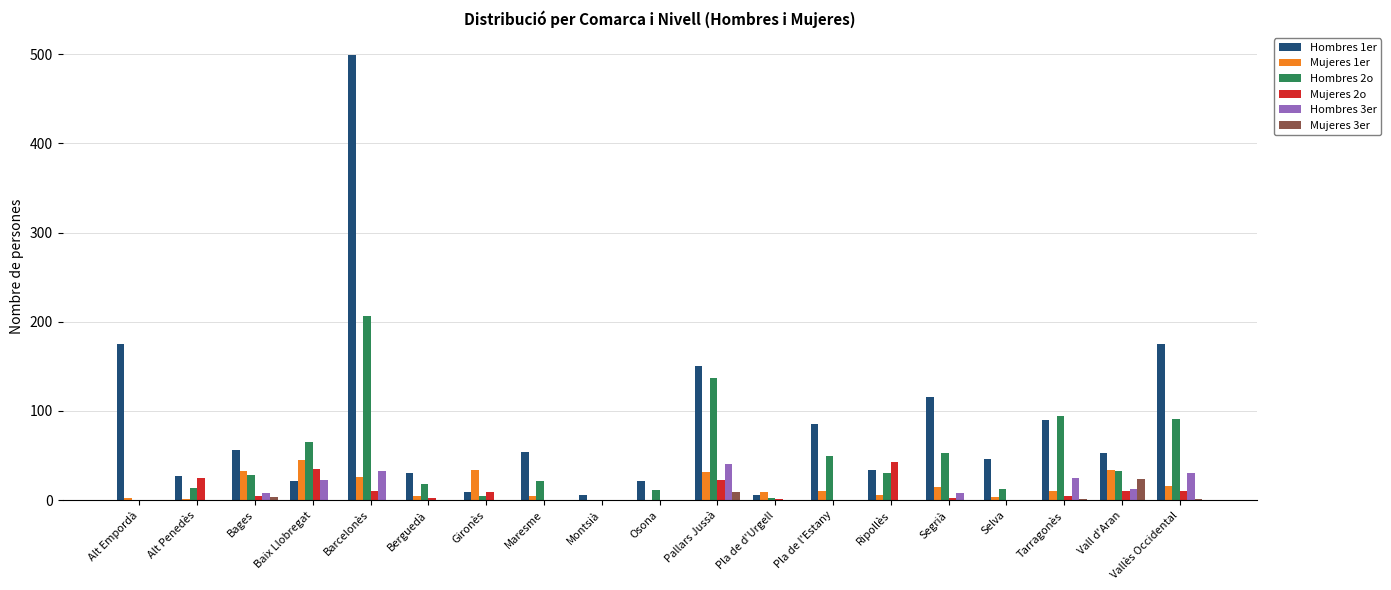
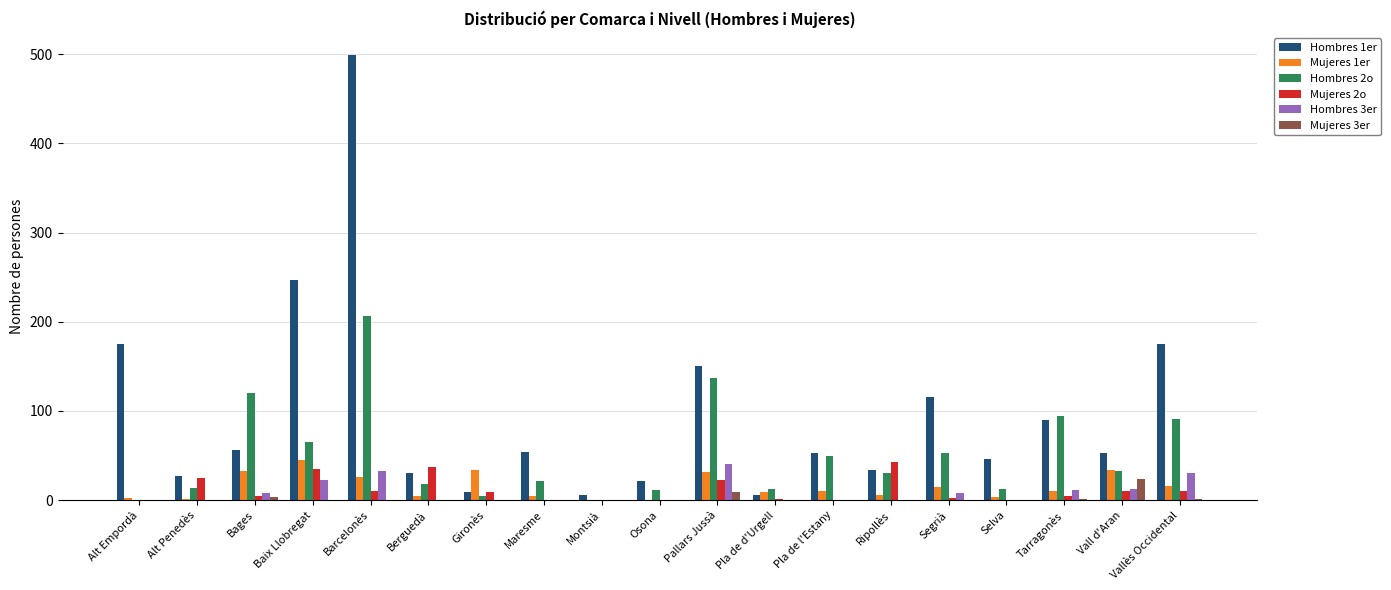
  {
    "Hombres 1er": {
      "Alt Empordà": 180,
      "Alt Penedès": 30,
      "Bages": 60,
-     "Baix Llobregat": 20,
+     "Baix Llobregat": 250,
      "Barcelonès": 500,
      "Berguedà": 30,
      "Gironès": 10,
      "Maresme": 50,
      "Montsià": 10,
      "Osona": 20,
      "Pallars Jussà": 150,
      "Pla de d'Urgell": 10,
-     "Pla de l'Estany": 90,
+     "Pla de l'Estany": 50,
      "Ripollès": 30,
      "Segrià": 120,
      "Selva": 50,
      "Tarragonès": 90,
      "Vall d'Aran": 50,
      "Vallès Occidental": 180
    },
    "Mujeres 1er": {
      "Alt Empordà": 0,
      "Bages": 30,
      "Baix Llobregat": 50,
      "Barcelonès": 30,
      "Berguedà": 10,
      "Gironès": 30,
      "Maresme": 10,
      "Montsià": 0,
      "Osona": 0,
      "Pallars Jussà": 30,
      "Pla de d'Urgell": 10,
      "Pla de l'Estany": 10,
      "Ripollès": 10,
      "Segrià": 20,
      "Selva": 0,
      "Tarragonès": 10,
      "Vall d'Aran": 30,
      "Vallès Occidental": 20
    },
    "Hombres 2o": {
      "Alt Empordà": 0,
      "Alt Penedès": 10,
-     "Bages": 30,
+     "Bages": 120,
      "Baix Llobregat": 70,
      "Barcelonès": 210,
      "Berguedà": 20,
      "Gironès": 10,
      "Maresme": 20,
      "Montsià": 0,
      "Osona": 10,
      "Pallars Jussà": 140,
-     "Pla de d'Urgell": 0,
+     "Pla de d'Urgell": 10,
      "Pla de l'Estany": 50,
      "Ripollès": 30,
      "Segrià": 50,
      "Selva": 10,
      "Tarragonès": 90,
      "Vall d'Aran": 30,
      "Vallès Occidental": 90
    },
    "Mujeres 2o": {
      "Alt Empordà": 0,
      "Alt Penedès": 30,
      "Bages": 10,
      "Baix Llobregat": 40,
      "Barcelonès": 10,
-     "Berguedà": 0,
+     "Berguedà": 40,
      "Gironès": 10,
      "Maresme": 0,
      "Montsià": 0,
      "Osona": 0,
      "Pallars Jussà": 20,
      "Pla de l'Estany": 0,
      "Ripollès": 40,
      "Selva": 0,
      "Tarragonès": 10,
      "Vall d'Aran": 10,
      "Vallès Occidental": 10
    },
    "Hombres 3er": {
      "Alt Empordà": 0,
      "Alt Penedès": 0,
      "Bages": 10,
      "Baix Llobregat": 20,
      "Barcelonès": 30,
      "Berguedà": 0,
      "Gironès": 0,
      "Maresme": 0,
      "Montsià": 0,
      "Osona": 0,
      "Pallars Jussà": 40,
      "Pla de d'Urgell": 0,
      "Pla de l'Estany": 0,
      "Ripollès": 0,
      "Segrià": 10,
      "Selva": 0,
-     "Tarragonès": 30,
+     "Tarragonès": 10,
      "Vall d'Aran": 10,
      "Vallès Occidental": 30
    },
    "Mujeres 3er": {
      "Alt Empordà": 0,
      "Alt Penedès": 0,
      "Bages": 0,
      "Baix Llobregat": 0,
      "Barcelonès": 0,
      "Berguedà": 0,
      "Gironès": 0,
      "Maresme": 0,
      "Montsià": 0,
      "Osona": 0,
      "Pallars Jussà": 10,
      "Pla de d'Urgell": 0,
      "Pla de l'Estany": 0,
      "Ripollès": 0,
      "Segrià": 0,
      "Selva": 0,
      "Vall d'Aran": 20
    }
  }
